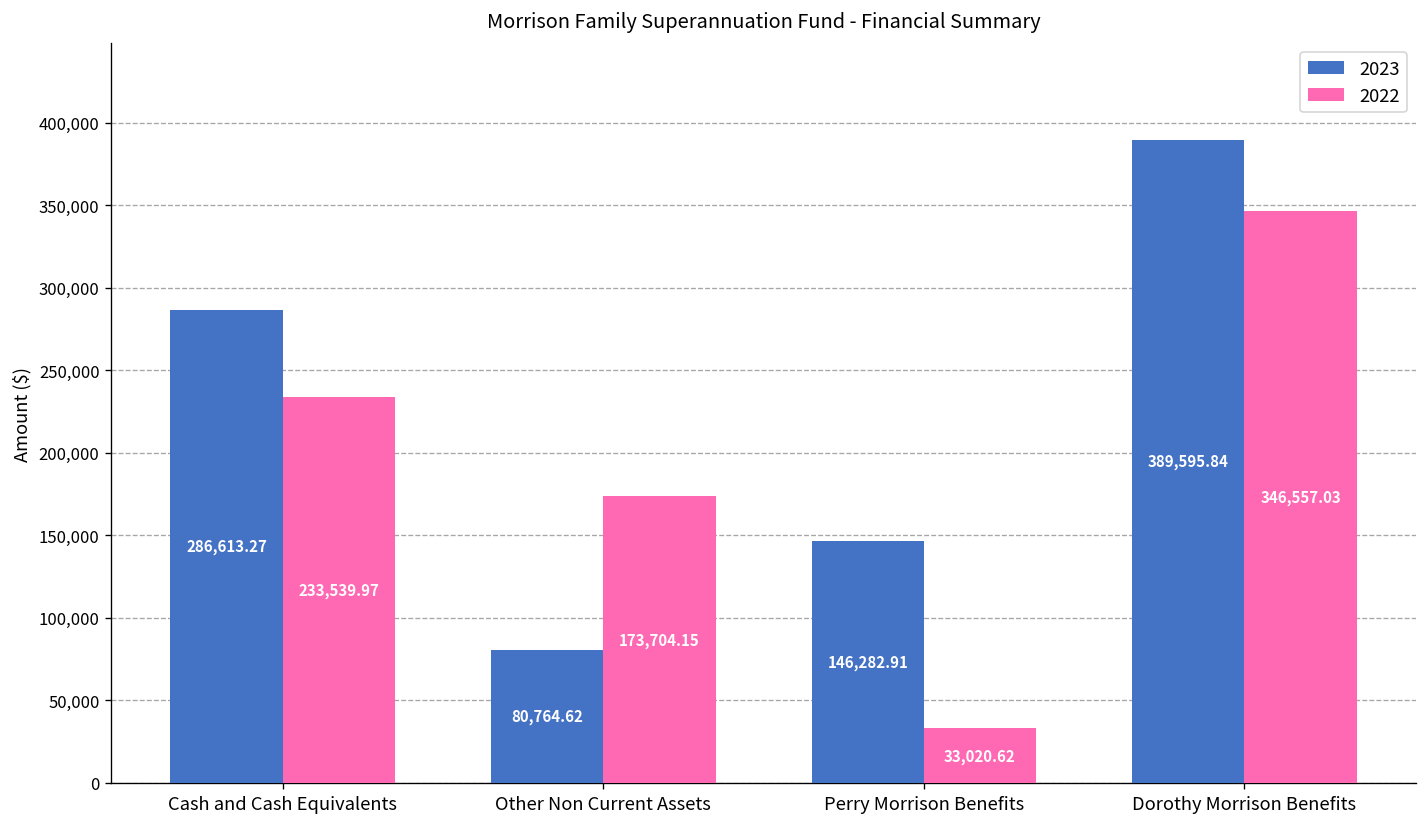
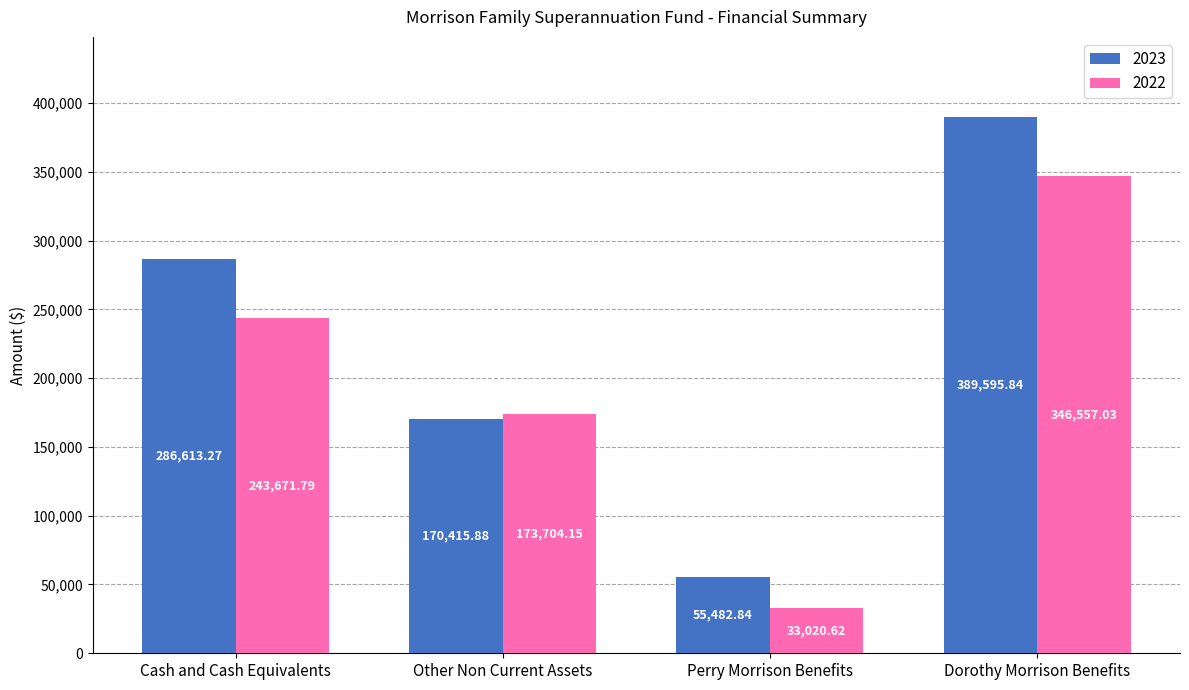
  {
    "2023": {
      "Cash and Cash Equivalents": "286,613.27",
-     "Other Non Current Assets": "80,764.62",
-     "Perry Morrison Benefits": "146,282.91",
+     "Other Non Current Assets": "170,415.88",
+     "Perry Morrison Benefits": "55,482.84",
      "Dorothy Morrison Benefits": "389,595.84"
    },
    "2022": {
-     "Cash and Cash Equivalents": "233,539.97",
+     "Cash and Cash Equivalents": "243,671.79",
      "Other Non Current Assets": "173,704.15",
      "Perry Morrison Benefits": "33,020.62",
      "Dorothy Morrison Benefits": "346,557.03"
    }
  }
